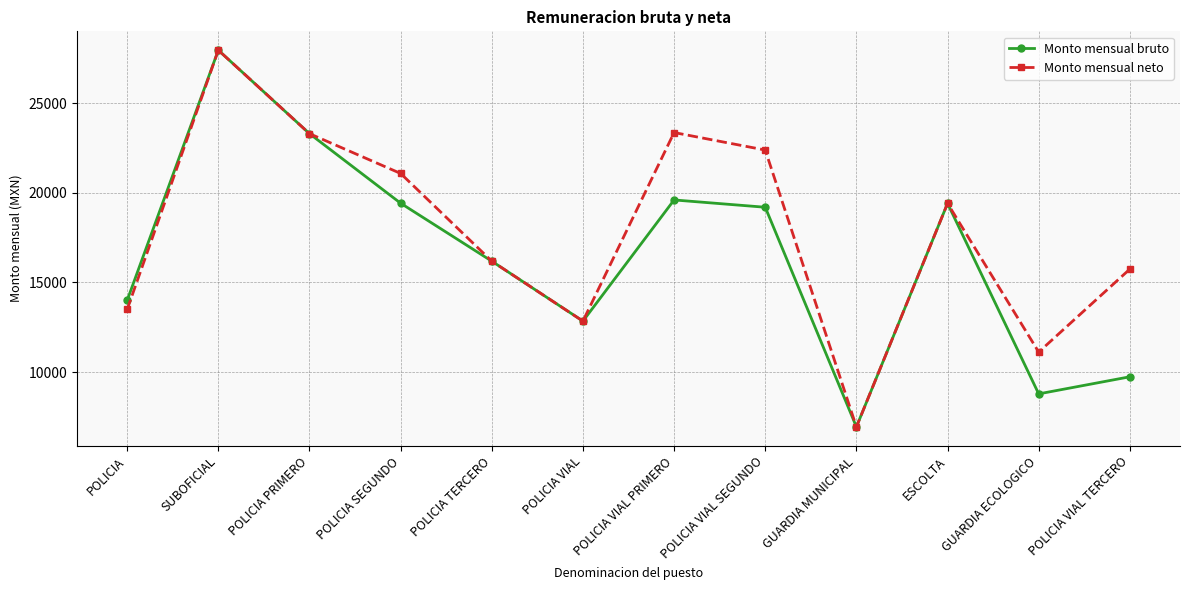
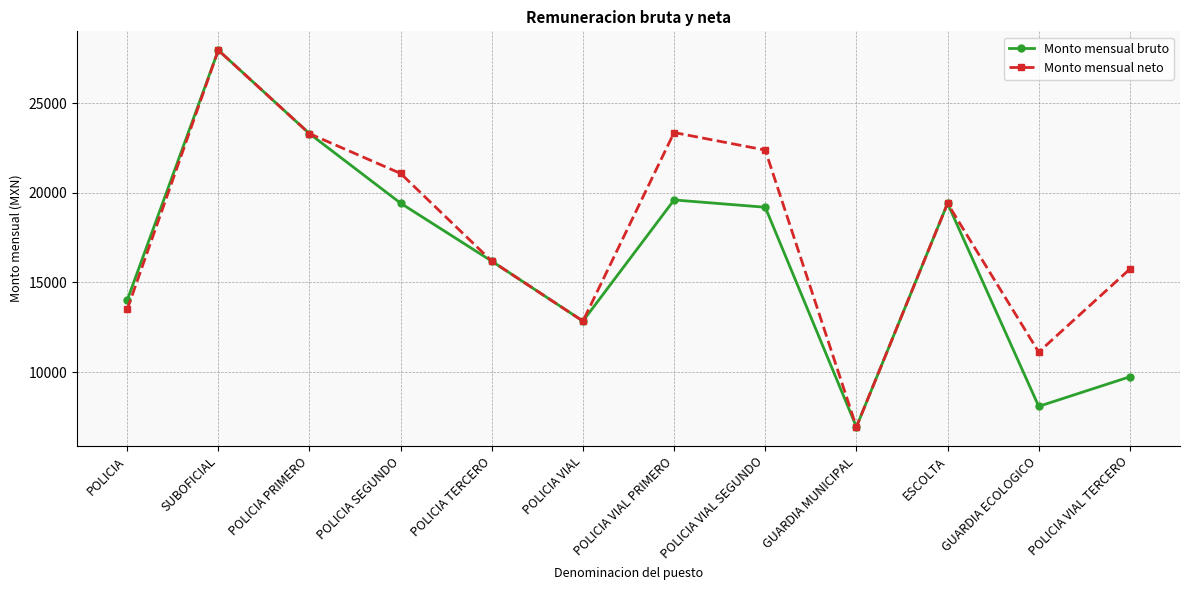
  {
    "Monto mensual bruto": {
      "POLICIA": 14000,
      "POLICIA SEGUNDO": 19400,
      "POLICIA VIAL PRIMERO": 19600,
      "POLICIA VIAL SEGUNDO": 19200,
-     "GUARDIA ECOLOGICO": 8800,
+     "GUARDIA ECOLOGICO": 8100,
      "POLICIA VIAL TERCERO": 9700
    },
    "Monto mensual neto": {
      "POLICIA": 13500,
      "POLICIA SEGUNDO": 21100,
      "POLICIA VIAL PRIMERO": 23400,
      "POLICIA VIAL SEGUNDO": 22400,
      "GUARDIA ECOLOGICO": 11100,
      "POLICIA VIAL TERCERO": 15800
    }
  }
